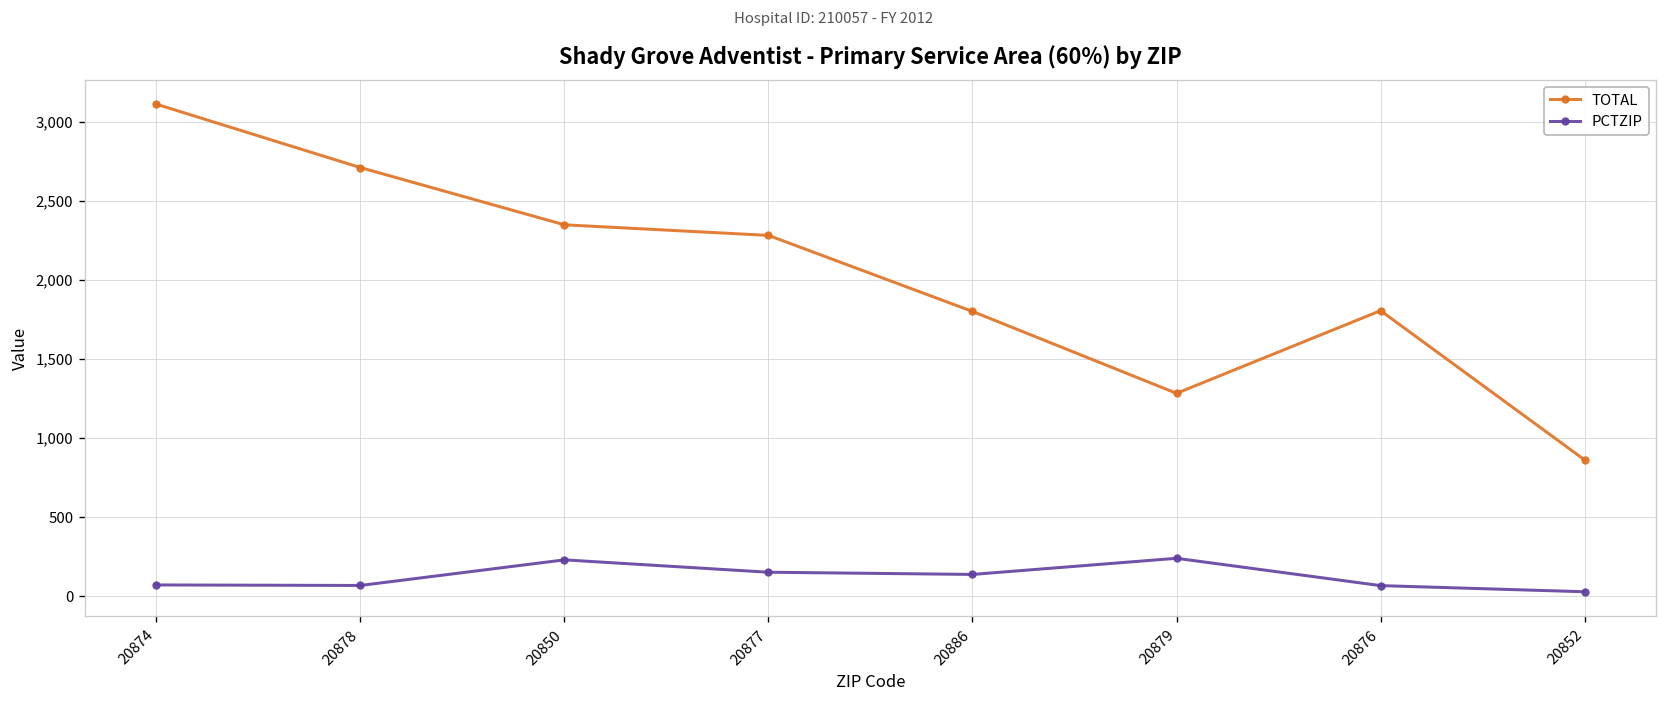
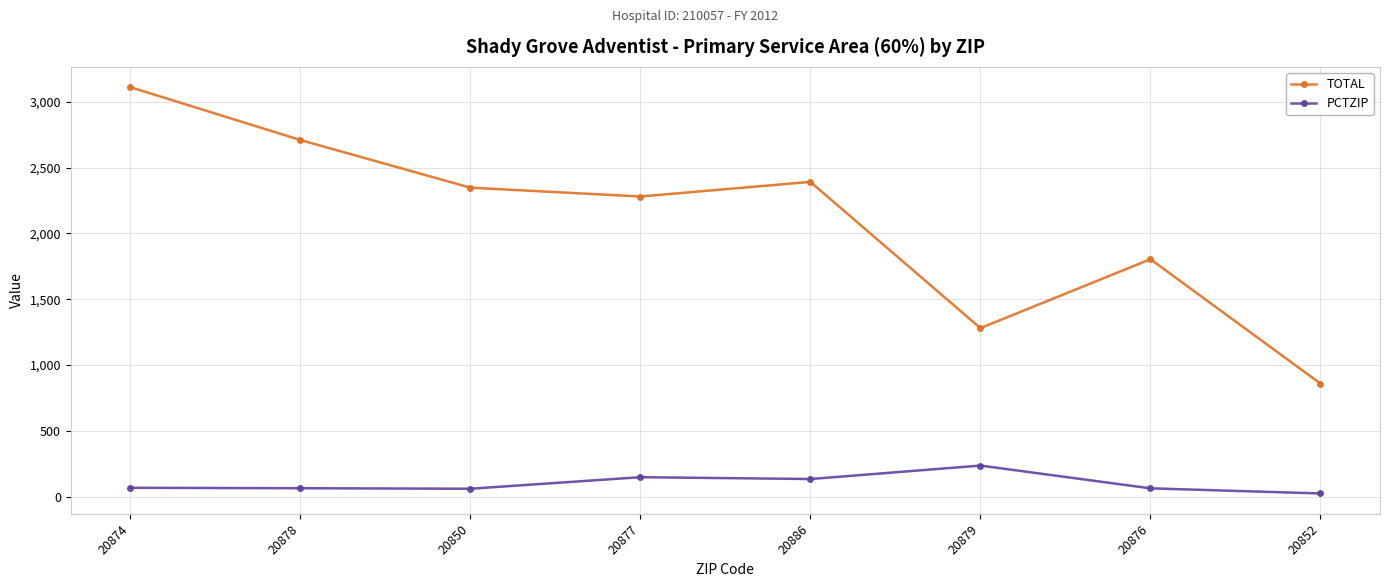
  {
    "TOTAL": {
      "20874": "3,110",
      "20878": "2,710",
      "20850": "2,350",
      "20877": "2,280",
-     "20886": "1,800",
+     "20886": "2,390",
      "20879": "1,280",
      "20876": "1,800",
      "20852": "860"
    },
    "PCTZIP": {
      "20874": "70",
      "20878": "70",
-     "20850": "230",
+     "20850": "60",
      "20877": "150",
      "20886": "140",
      "20879": "240",
      "20876": "60",
      "20852": "30"
    }
  }
